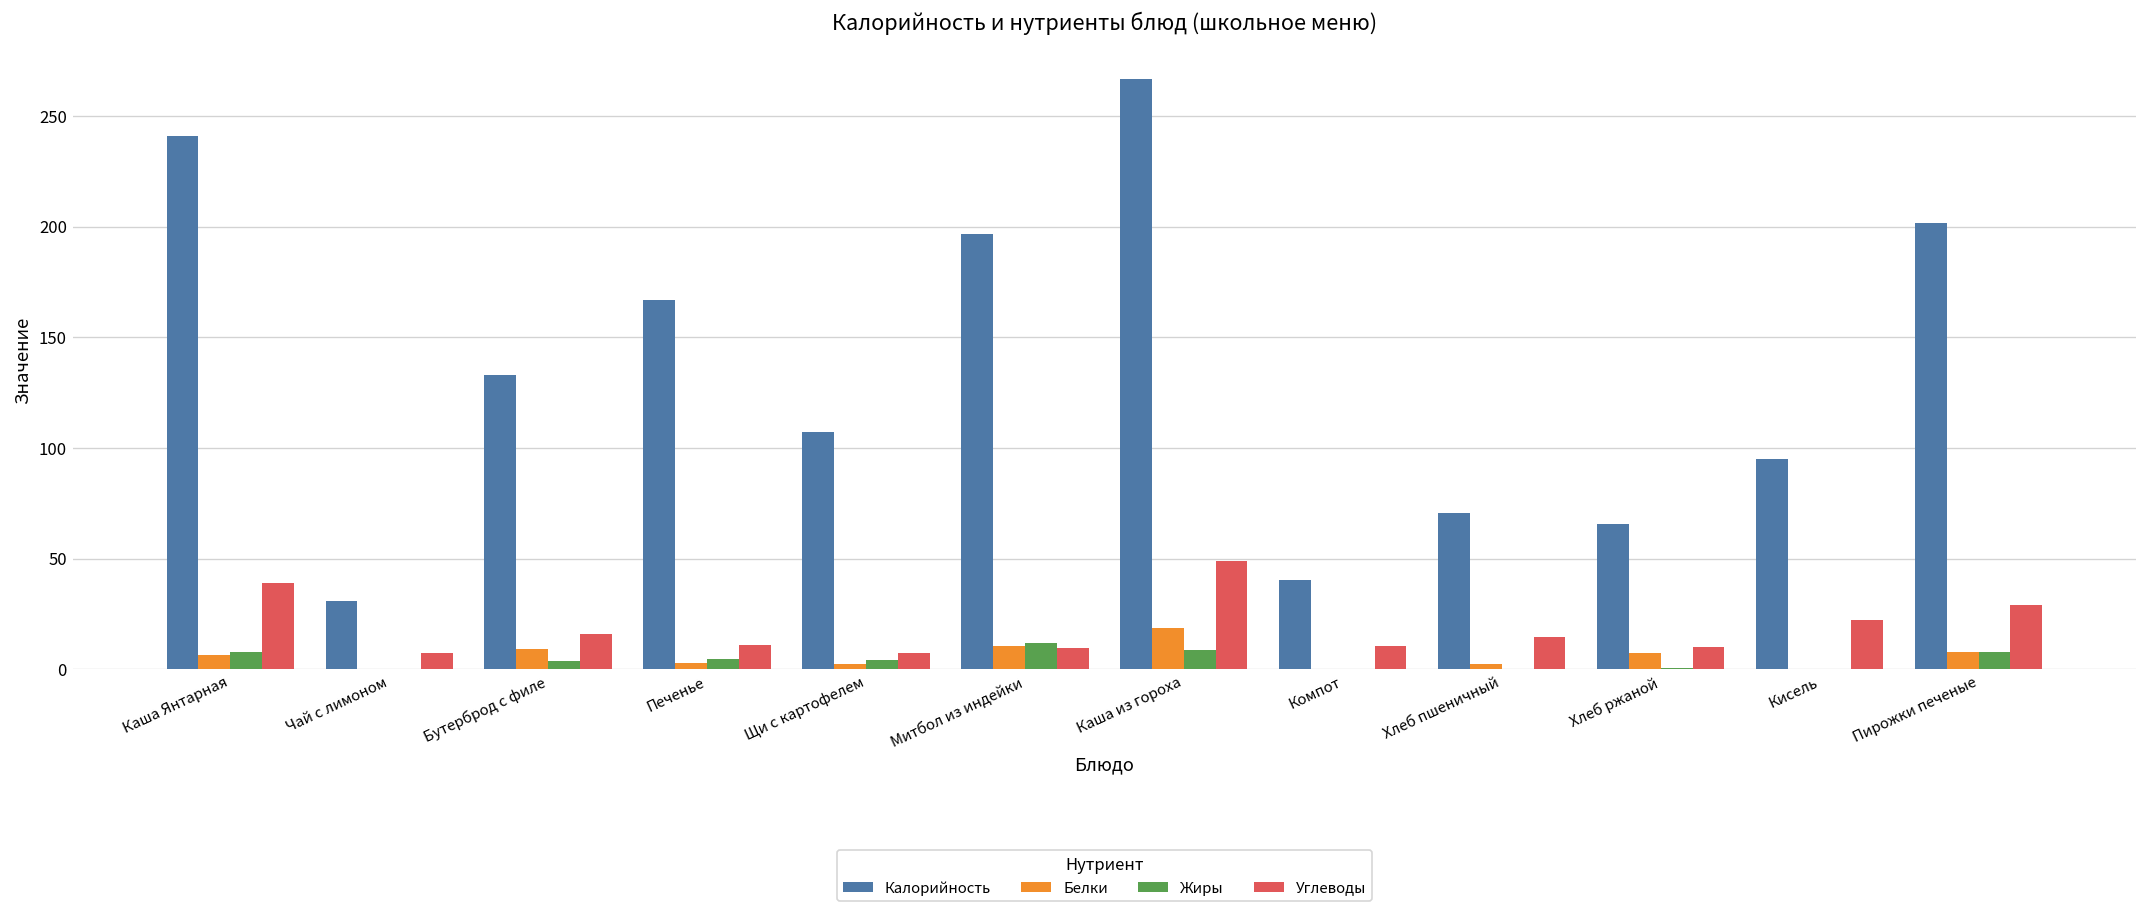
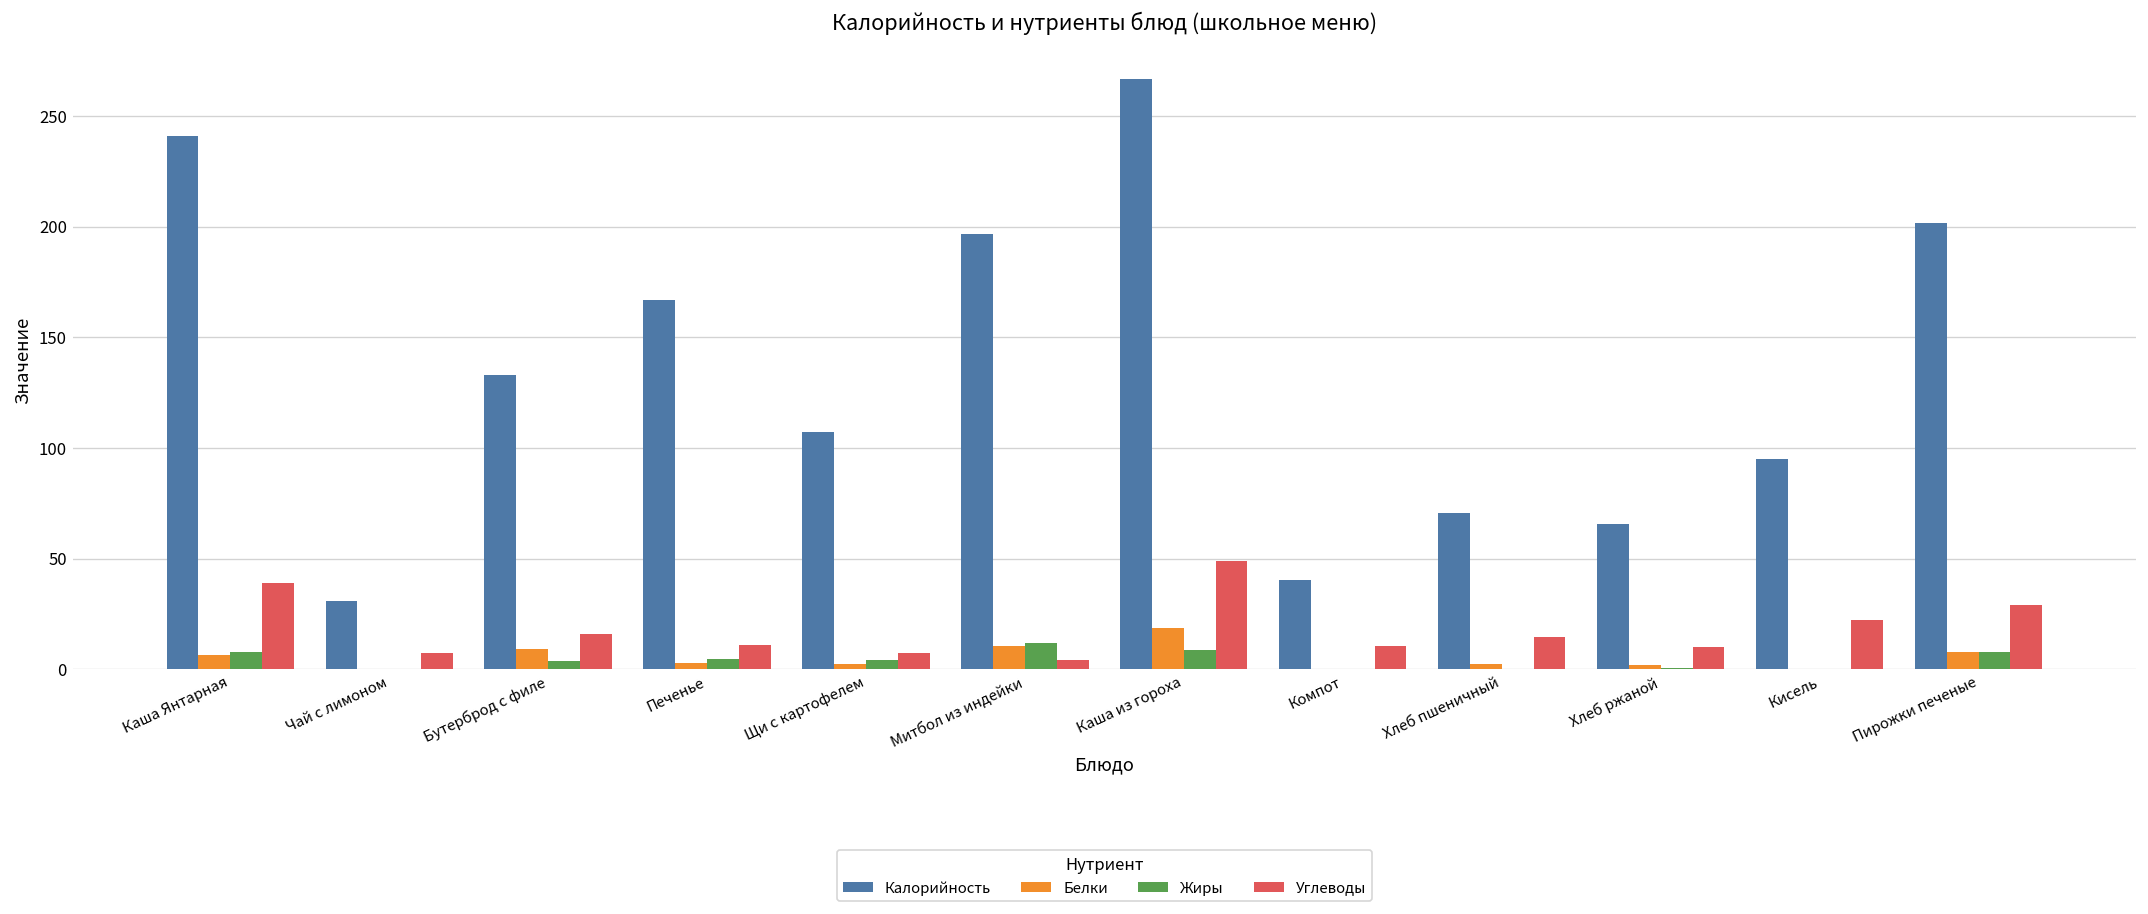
  {
    "Калорийность": {
      "Каша Янтарная": 241,
      "Чай с лимоном": 31,
      "Бутерброд с филе": 133,
      "Печенье": 167,
      "Щи с картофелем": 107,
      "Митбол из индейки": 196,
      "Каша из гороха": 266,
      "Компот": 40,
      "Хлеб пшеничный": 71,
      "Хлеб ржаной": 66,
      "Кисель": 95,
      "Пирожки печеные": 202
    },
    "Белки": {
      "Каша Янтарная": 6,
      "Бутерброд с филе": 9,
      "Печенье": 3,
      "Щи с картофелем": 2,
      "Митбол из индейки": 11,
      "Каша из гороха": 19,
      "Хлеб пшеничный": 2,
-     "Хлеб ржаной": 7,
+     "Хлеб ржаной": 2,
      "Кисель": 0,
      "Пирожки печеные": 8
    },
    "Жиры": {
      "Каша Янтарная": 8,
      "Чай с лимоном": 0,
      "Бутерброд с филе": 4,
      "Печенье": 5,
      "Щи с картофелем": 4,
      "Митбол из индейки": 12,
      "Каша из гороха": 9,
      "Компот": 0,
      "Кисель": 0,
      "Пирожки печеные": 8
    },
    "Углеводы": {
      "Каша Янтарная": 39,
      "Чай с лимоном": 7,
      "Бутерброд с филе": 16,
      "Печенье": 11,
      "Щи с картофелем": 7,
-     "Митбол из индейки": 10,
+     "Митбол из индейки": 4,
      "Каша из гороха": 49,
      "Компот": 11,
      "Хлеб пшеничный": 15,
      "Хлеб ржаной": 10,
      "Кисель": 22,
      "Пирожки печеные": 29
    }
  }
